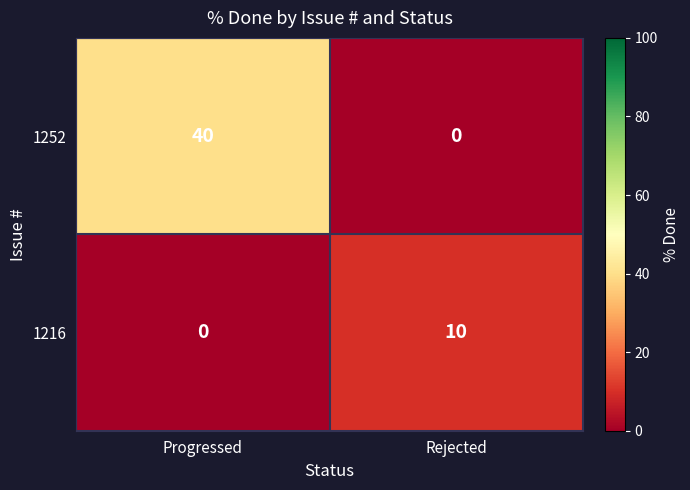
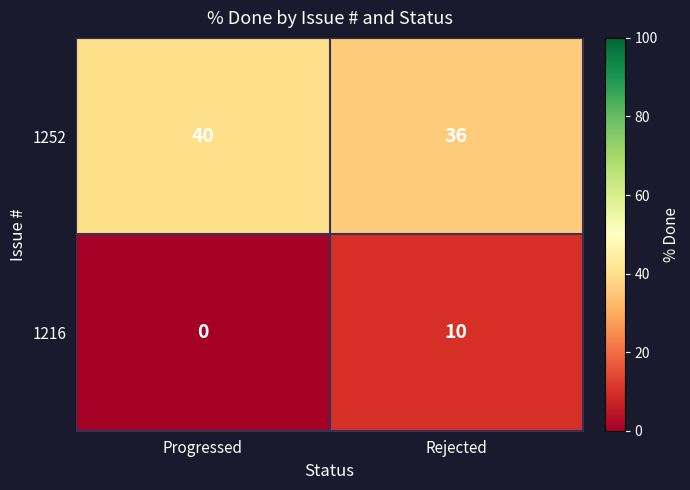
  {
    "1252": {
      "Progressed": 40,
-     "Rejected": 0
+     "Rejected": 36
    },
    "1216": {
      "Progressed": 0,
      "Rejected": 10
    }
  }
